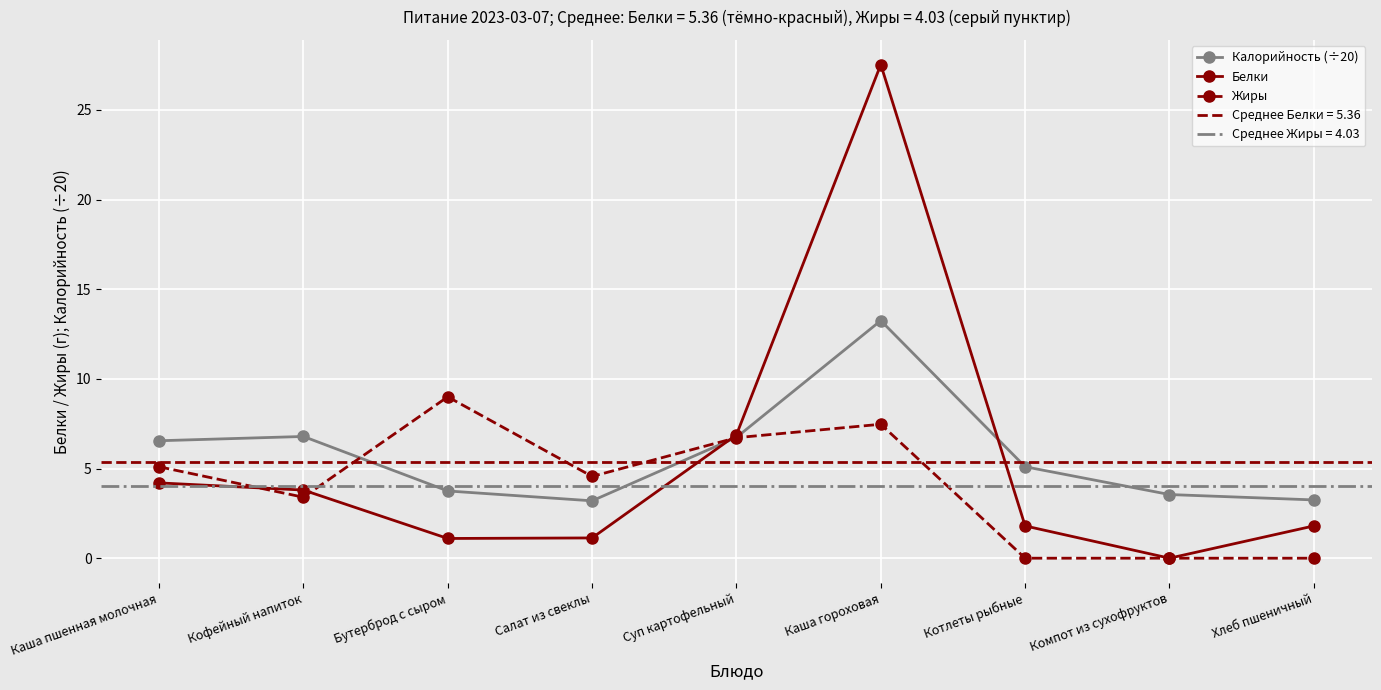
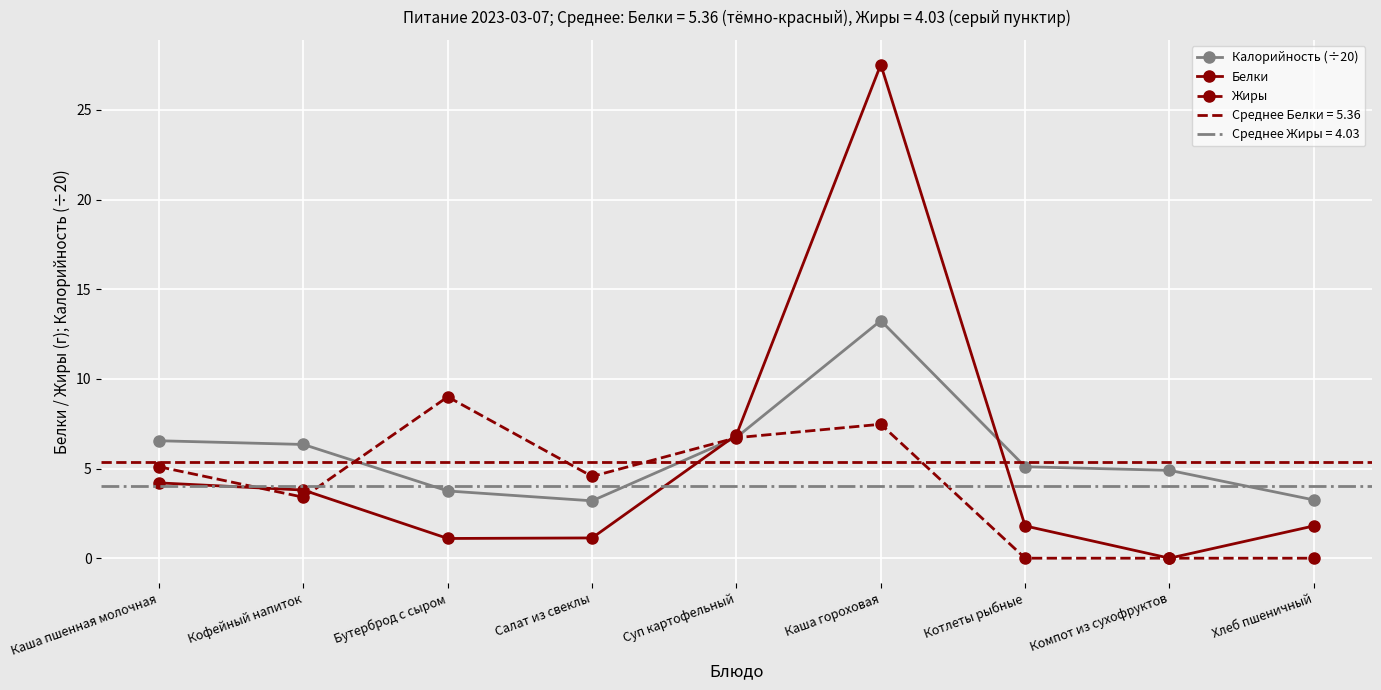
  {
    "Калорийность (÷20)": {
      "Каша пшенная молочная": 6.6,
-     "Кофейный напиток": 6.8,
+     "Кофейный напиток": 6.3,
      "Бутерброд с сыром": 3.8,
      "Салат из свеклы": 3.2,
      "Каша гороховая": 13.3,
      "Котлеты рыбные": 5.1,
-     "Компот из сухофруктов": 3.6,
+     "Компот из сухофруктов": 4.9,
      "Хлеб пшеничный": 3.3
    }
  }
